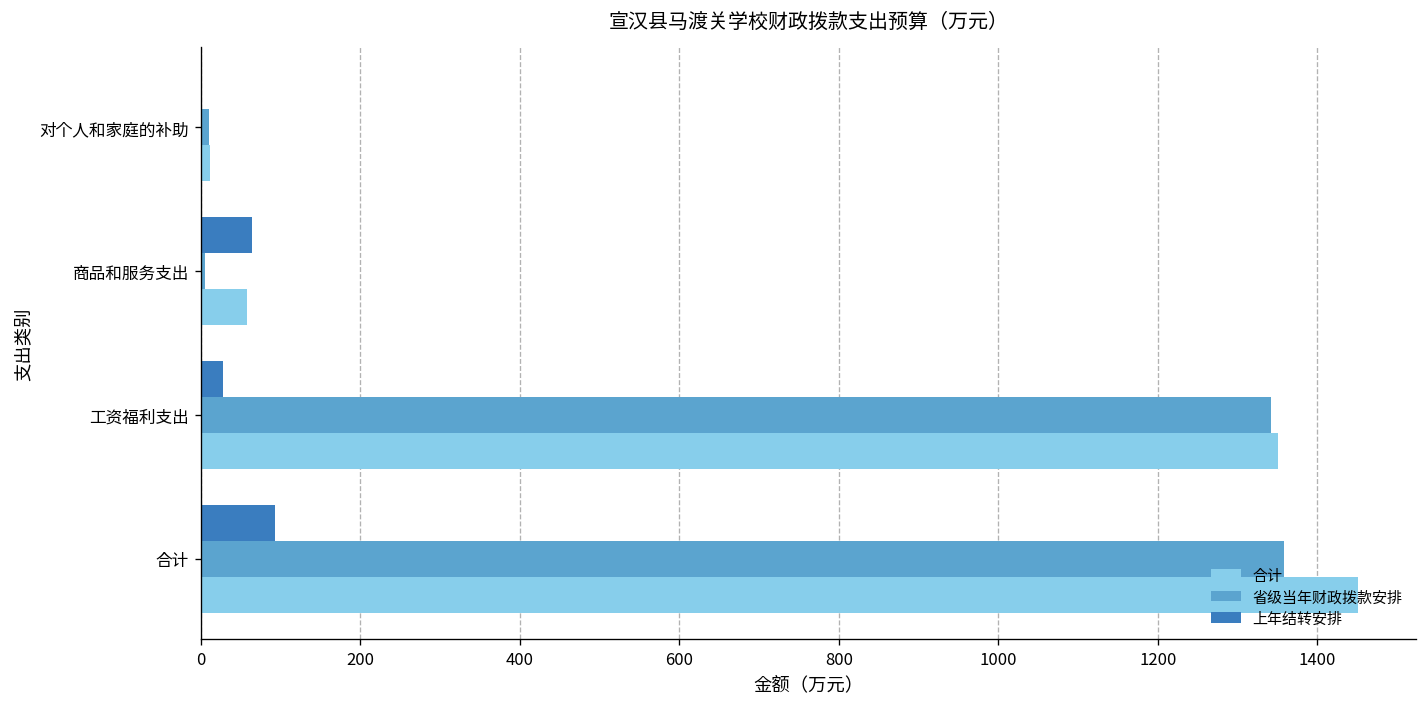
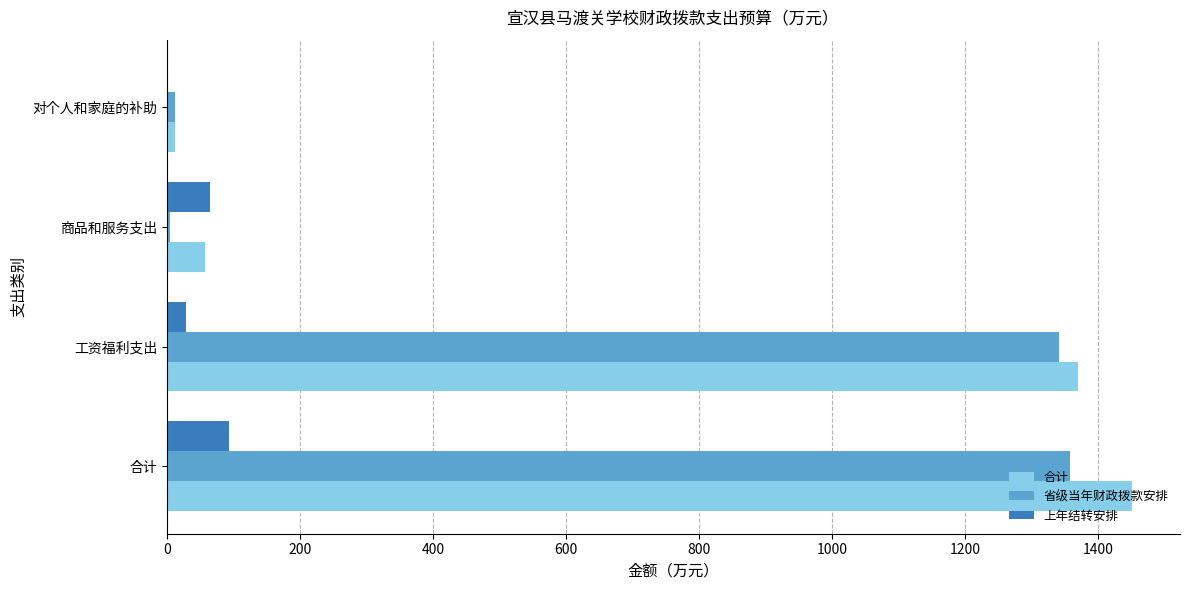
  {
    "合计": {
      "对个人和家庭的补助": 10,
      "商品和服务支出": 60,
-     "工资福利支出": 1350,
+     "工资福利支出": 1370,
      "合计": 1450
    }
  }
